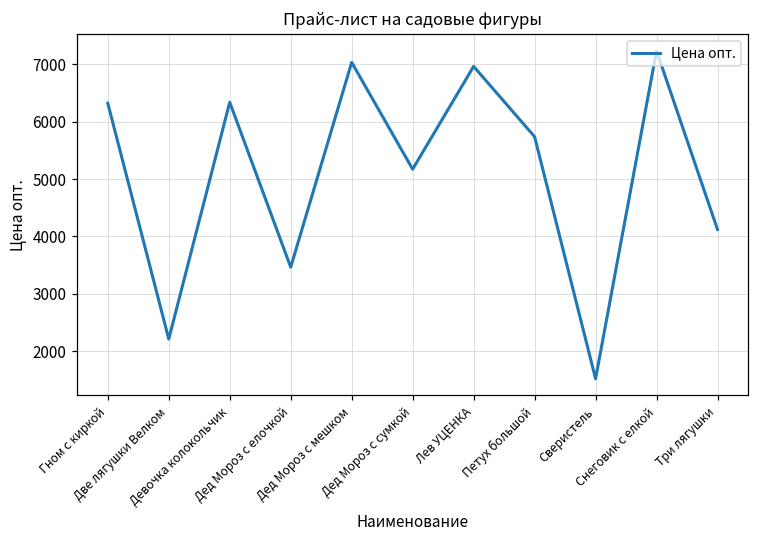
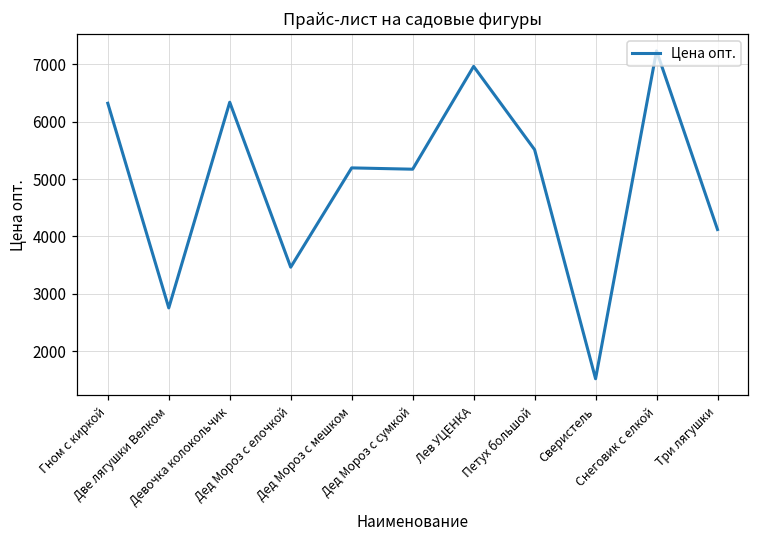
  {
    "Гном с киркой": 6300,
-   "Две лягушки Велком": 2200,
+   "Две лягушки Велком": 2800,
    "Девочка колокольчик": 6300,
    "Дед Мороз с елочкой": 3500,
-   "Дед Мороз с мешком": 7000,
+   "Дед Мороз с мешком": 5200,
    "Дед Мороз с сумкой": 5200,
    "Лев УЦЕНКА": 7000,
-   "Петух большой": 5700,
+   "Петух большой": 5500,
    "Сверистель": 1500,
    "Три лягушки": 4100
  }
